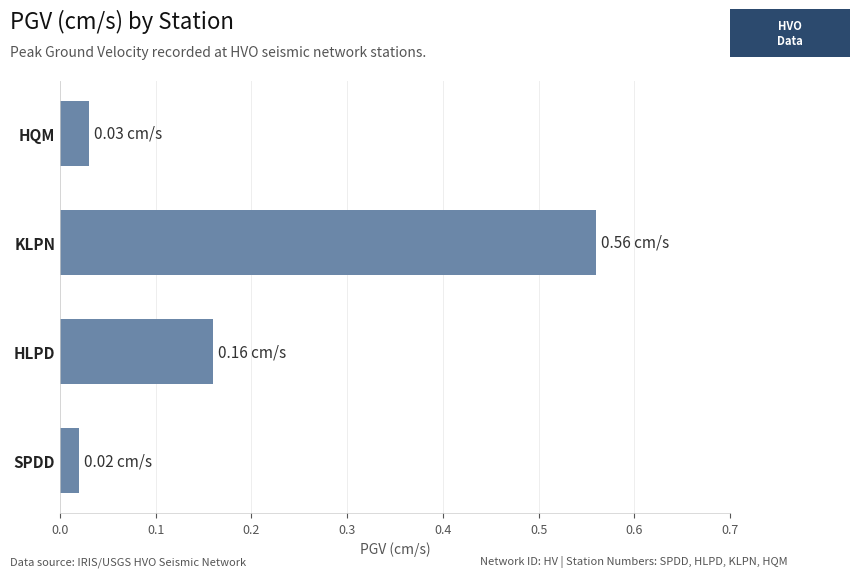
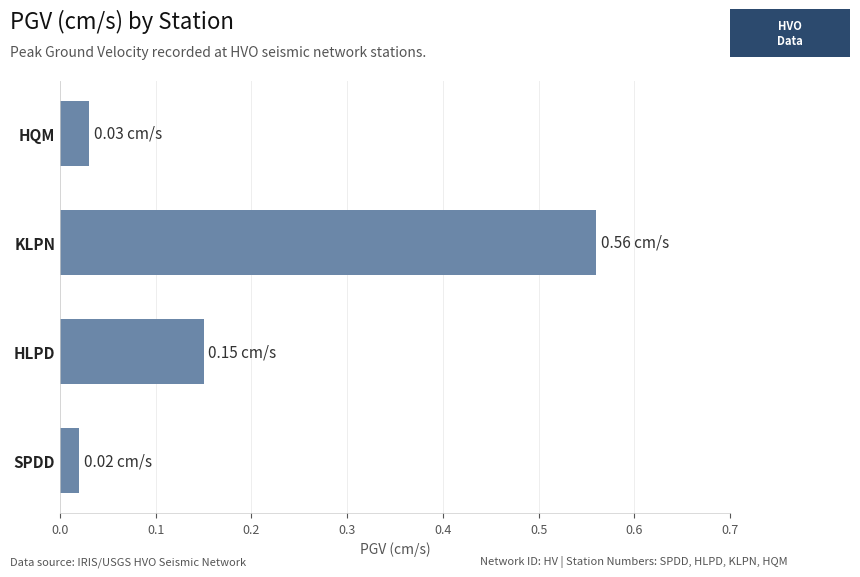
  {
    "HQM": 0.03,
    "KLPN": 0.56,
-   "HLPD": 0.16,
+   "HLPD": 0.15,
    "SPDD": 0.02
  }
